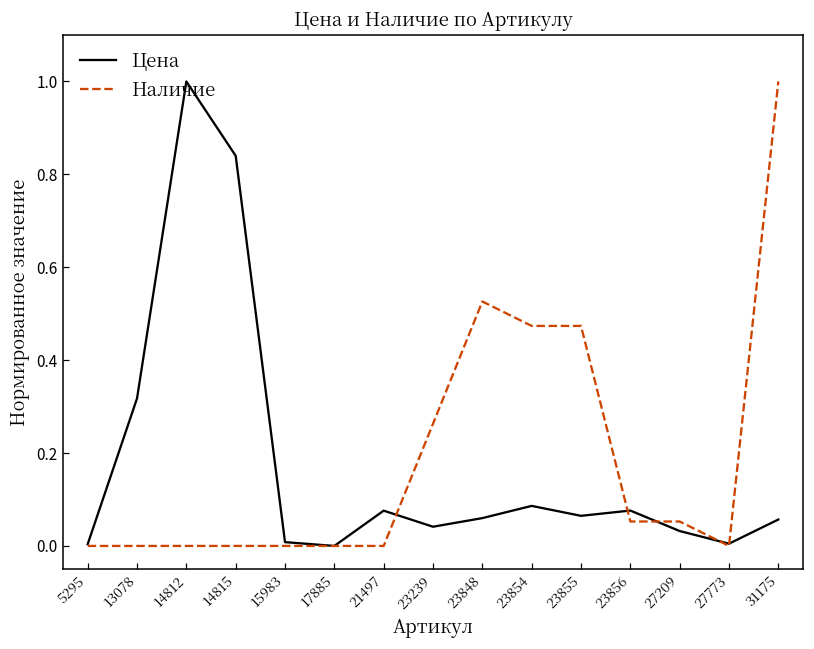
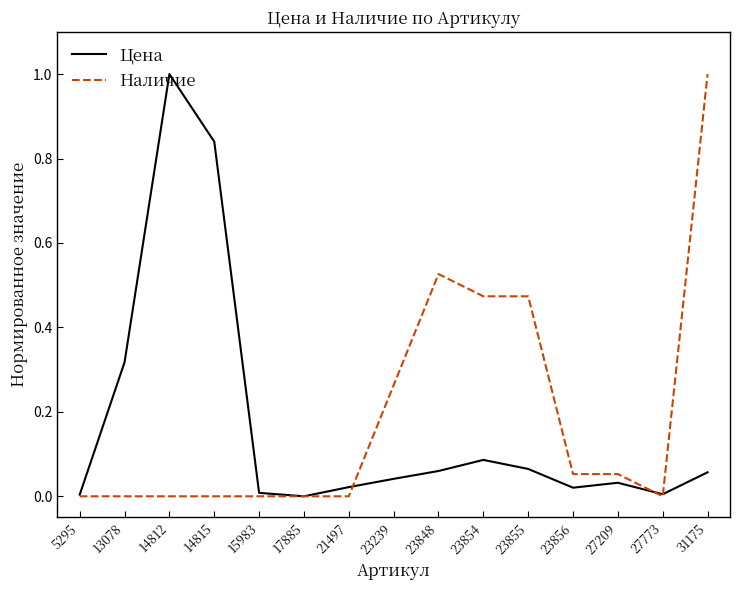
  {
    "Цена": {
      "13078": 0.32,
      "14812": 1.00,
      "14815": 0.84,
      "15983": 0.01,
-     "21497": 0.08,
+     "21497": 0.02,
      "23239": 0.04,
      "23848": 0.06,
      "23854": 0.09,
      "23855": 0.06,
-     "23856": 0.08,
+     "23856": 0.02,
      "27209": 0.03,
      "31175": 0.06
    },
    "Наличие": {
      "13078": 0.00,
      "14812": 0.00,
      "14815": 0.00,
      "15983": 0.00,
      "21497": 0.00,
      "23239": 0.26,
      "23848": 0.53,
      "23854": 0.47,
      "23855": 0.47,
      "23856": 0.05,
      "27209": 0.05,
      "31175": 1.00
    }
  }
